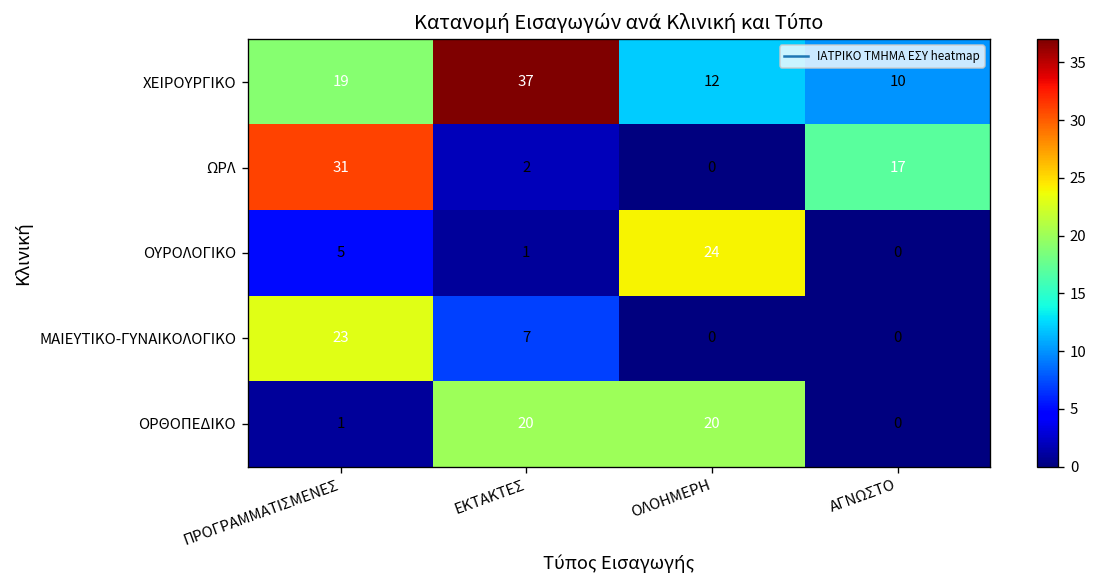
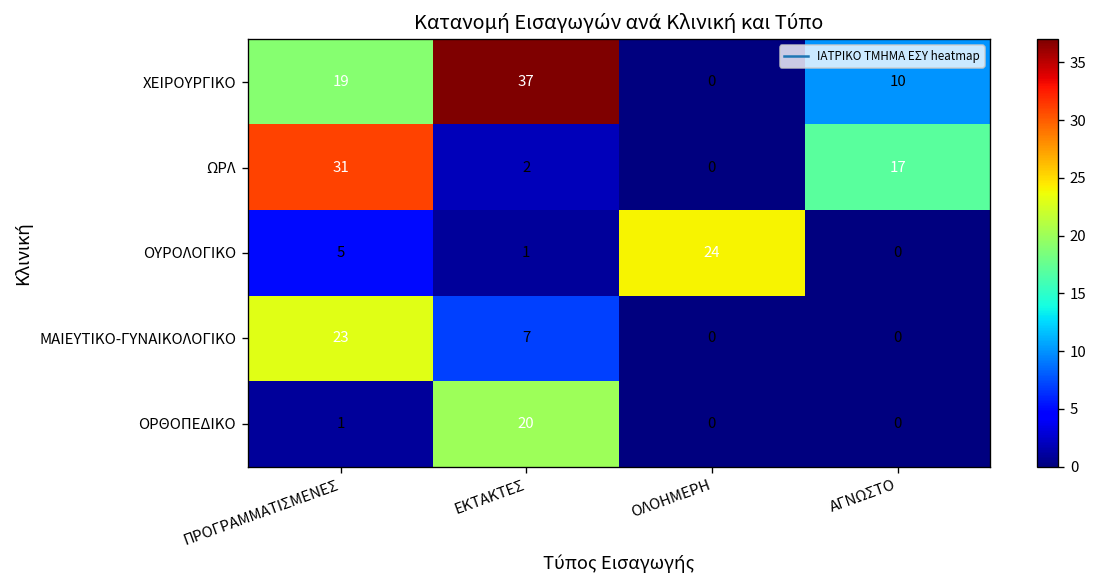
  {
    "ΧΕΙΡΟΥΡΓΙΚΟ": {
      "ΠΡΟΓΡΑΜΜΑΤΙΣΜΕΝΕΣ": 19,
      "ΕΚΤΑΚΤΕΣ": 37,
-     "ΟΛΟΗΜΕΡΗ": 12,
+     "ΟΛΟΗΜΕΡΗ": 0,
      "ΑΓΝΩΣΤΟ": 10
    },
    "ΩΡΛ": {
      "ΠΡΟΓΡΑΜΜΑΤΙΣΜΕΝΕΣ": 31,
      "ΕΚΤΑΚΤΕΣ": 2,
      "ΟΛΟΗΜΕΡΗ": 0,
      "ΑΓΝΩΣΤΟ": 17
    },
    "ΟΥΡΟΛΟΓΙΚΟ": {
      "ΠΡΟΓΡΑΜΜΑΤΙΣΜΕΝΕΣ": 5,
      "ΕΚΤΑΚΤΕΣ": 1,
      "ΟΛΟΗΜΕΡΗ": 24,
      "ΑΓΝΩΣΤΟ": 0
    },
    "ΜΑΙΕΥΤΙΚΟ-ΓΥΝΑΙΚΟΛΟΓΙΚΟ": {
      "ΠΡΟΓΡΑΜΜΑΤΙΣΜΕΝΕΣ": 23,
      "ΕΚΤΑΚΤΕΣ": 7,
      "ΟΛΟΗΜΕΡΗ": 0,
      "ΑΓΝΩΣΤΟ": 0
    },
    "ΟΡΘΟΠΕΔΙΚΟ": {
      "ΠΡΟΓΡΑΜΜΑΤΙΣΜΕΝΕΣ": 1,
      "ΕΚΤΑΚΤΕΣ": 20,
-     "ΟΛΟΗΜΕΡΗ": 20,
+     "ΟΛΟΗΜΕΡΗ": 0,
      "ΑΓΝΩΣΤΟ": 0
    }
  }
